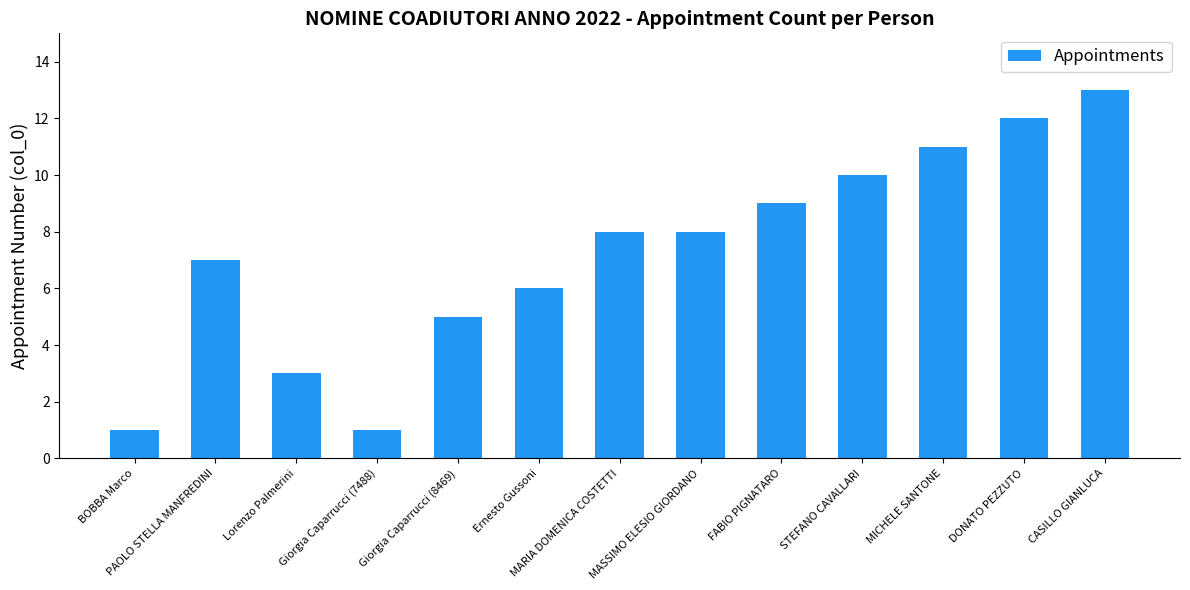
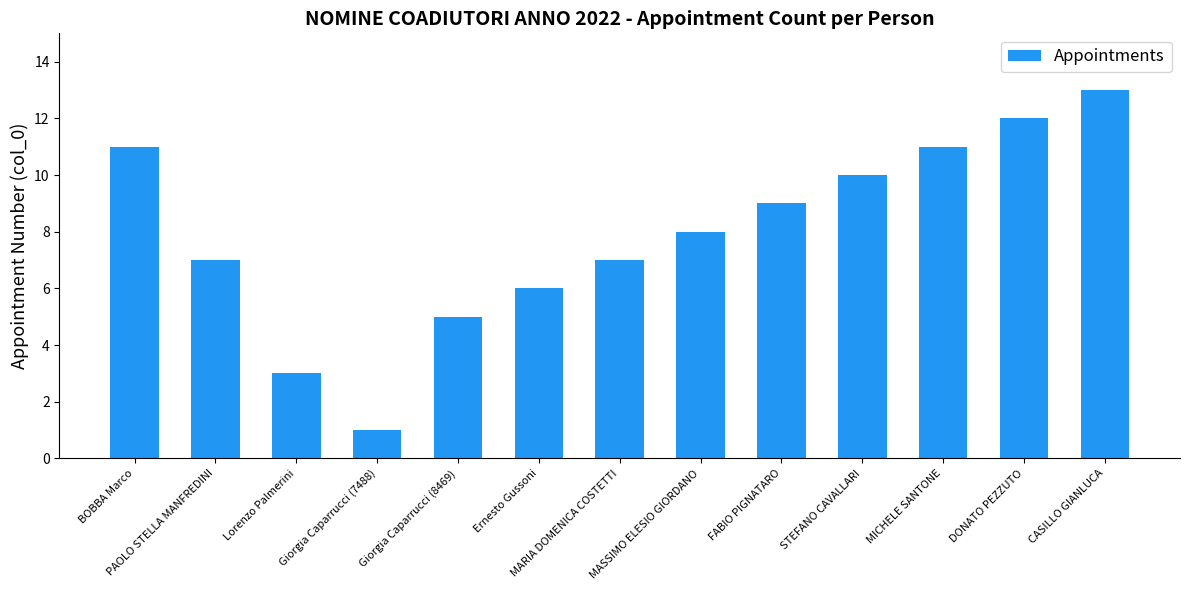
  {
-   "BOBBA Marco": 1,
+   "BOBBA Marco": 11,
    "PAOLO STELLA MANFREDINI": 7,
    "Lorenzo Palmerini": 3,
    "Giorgia Caparrucci (7488)": 1,
    "Giorgia Caparrucci (8469)": 5,
    "Ernesto Gussoni": 6,
-   "MARIA DOMENICA COSTETTI": 8,
+   "MARIA DOMENICA COSTETTI": 7,
    "MASSIMO ELESIO GIORDANO": 8,
    "FABIO PIGNATARO": 9,
    "STEFANO CAVALLARI": 10,
    "MICHELE SANTONE": 11,
    "DONATO PEZZUTO": 12,
    "CASILLO GIANLUCA": 13
  }
